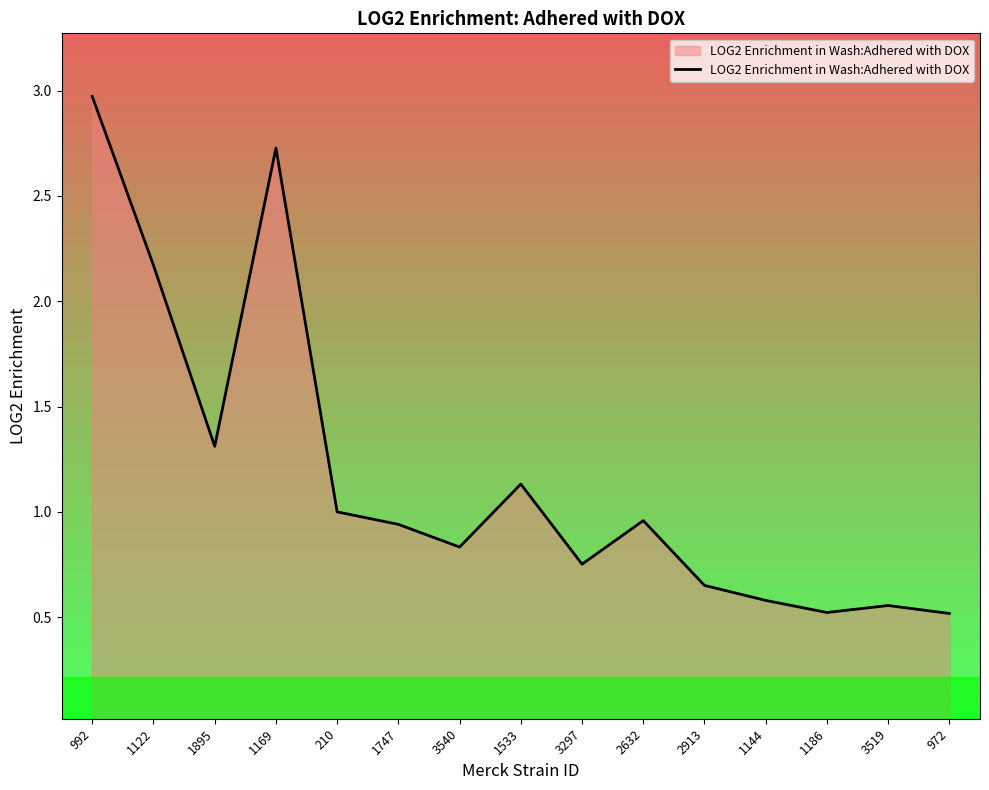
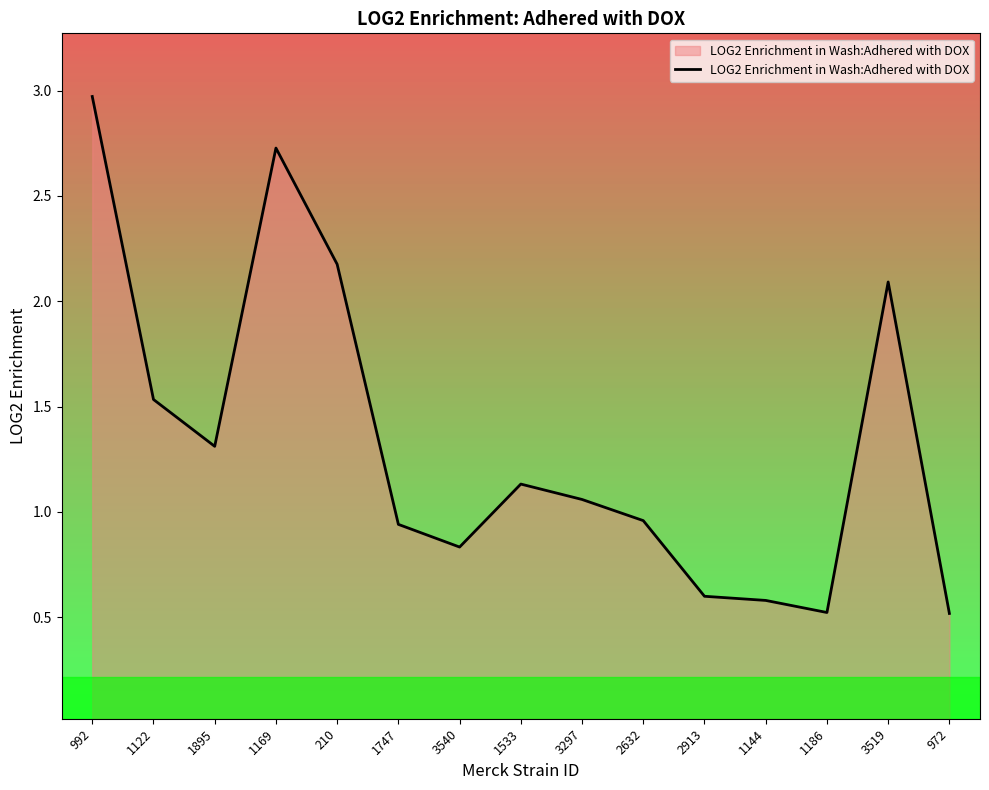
  {
    "992": 2.97,
-   "1122": 2.17,
+   "1122": 1.53,
    "1895": 1.31,
    "1169": 2.73,
-   "210": 1.00,
+   "210": 2.18,
    "1747": 0.94,
    "3540": 0.83,
    "1533": 1.13,
-   "3297": 0.75,
+   "3297": 1.06,
    "2632": 0.96,
-   "2913": 0.65,
+   "2913": 0.60,
    "1144": 0.58,
    "1186": 0.52,
-   "3519": 0.55,
+   "3519": 2.09,
    "972": 0.52
  }
